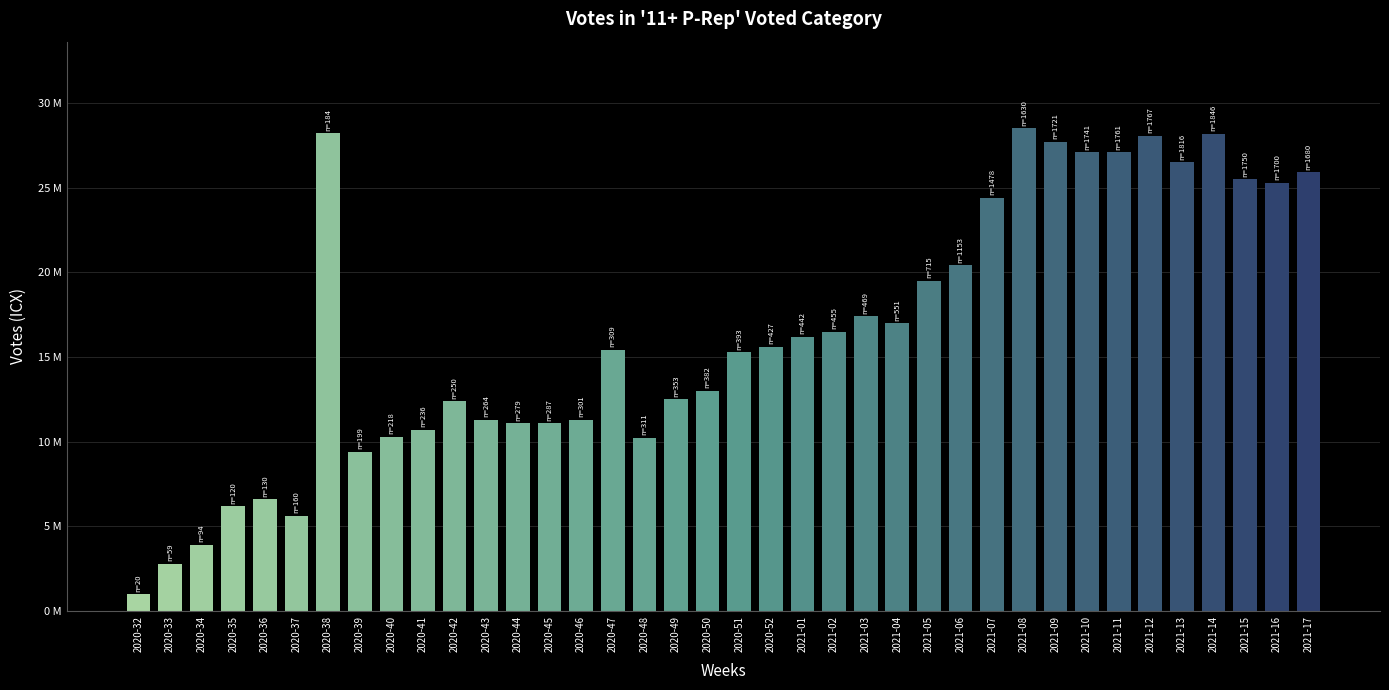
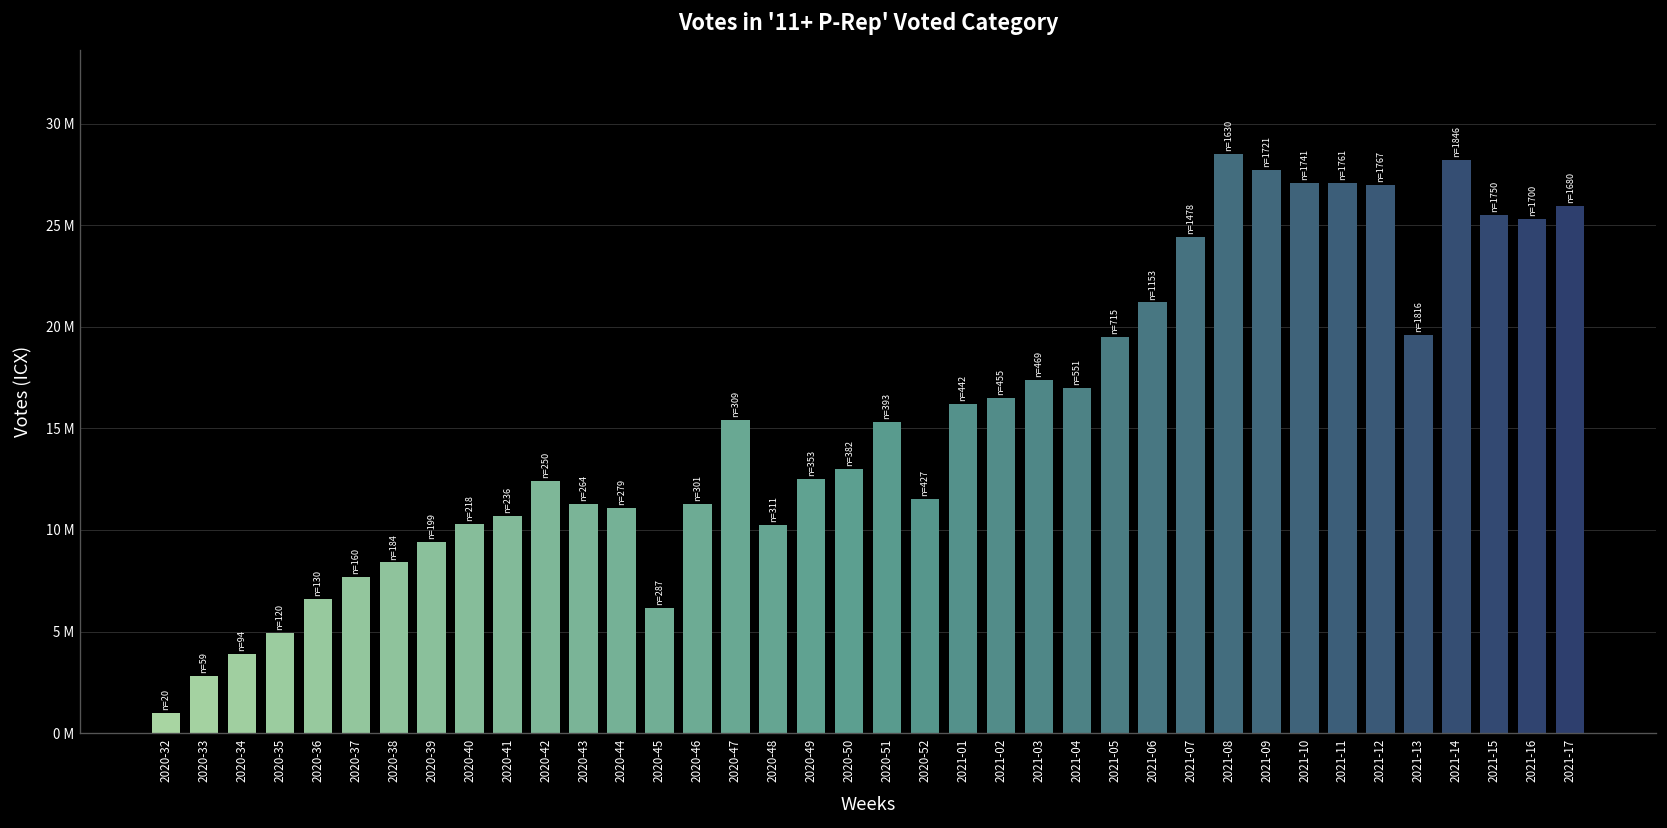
  {
-   "2020-35": 6200000,
-   "2020-37": 5600000,
-   "2020-38": 28200000,
-   "2020-45": 11100000,
-   "2020-52": 15600000,
-   "2021-06": 20400000,
-   "2021-12": 28100000,
-   "2021-13": 26500000
+   "2020-35": 4900000,
+   "2020-37": 7700000,
+   "2020-38": 8400000,
+   "2020-45": 6200000,
+   "2020-52": 11500000,
+   "2021-06": 21200000,
+   "2021-12": 27000000,
+   "2021-13": 19600000
  }
